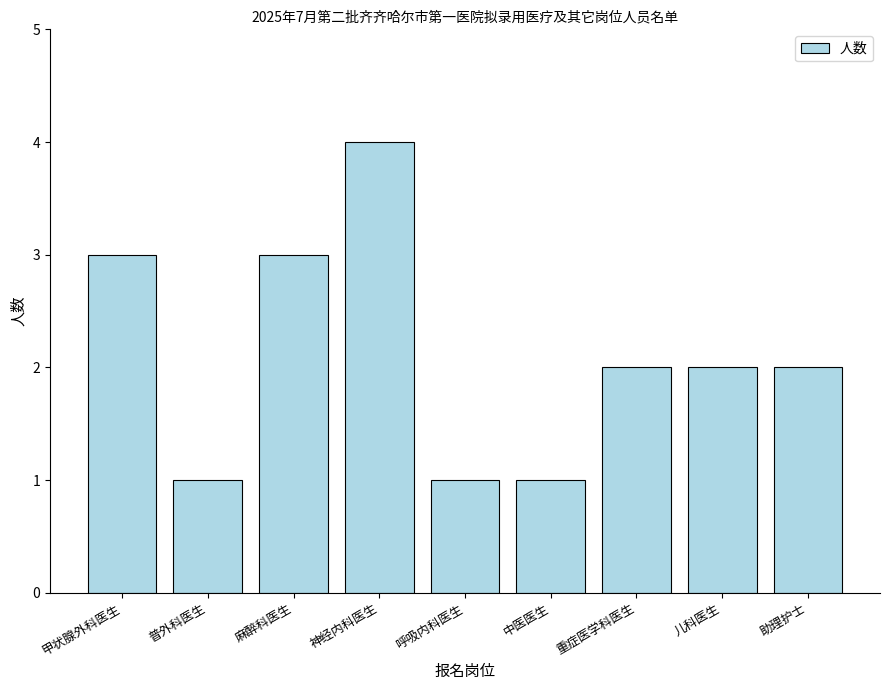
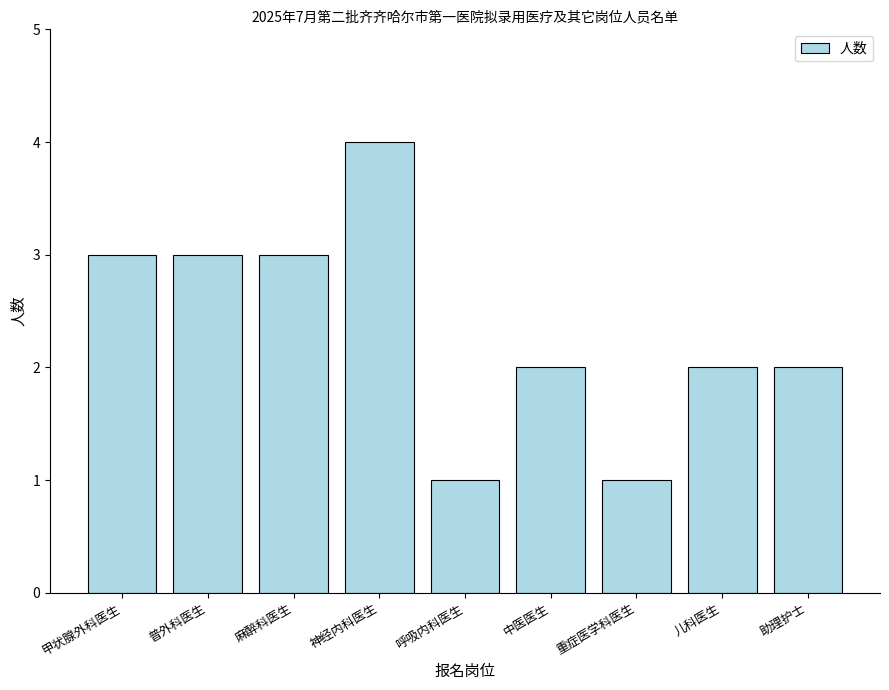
  {
    "甲状腺外科医生": 3,
-   "普外科医生": 1,
+   "普外科医生": 3,
    "麻醉科医生": 3,
    "神经内科医生": 4,
    "呼吸内科医生": 1,
-   "中医医生": 1,
-   "重症医学科医生": 2,
+   "中医医生": 2,
+   "重症医学科医生": 1,
    "儿科医生": 2,
    "助理护士": 2
  }
